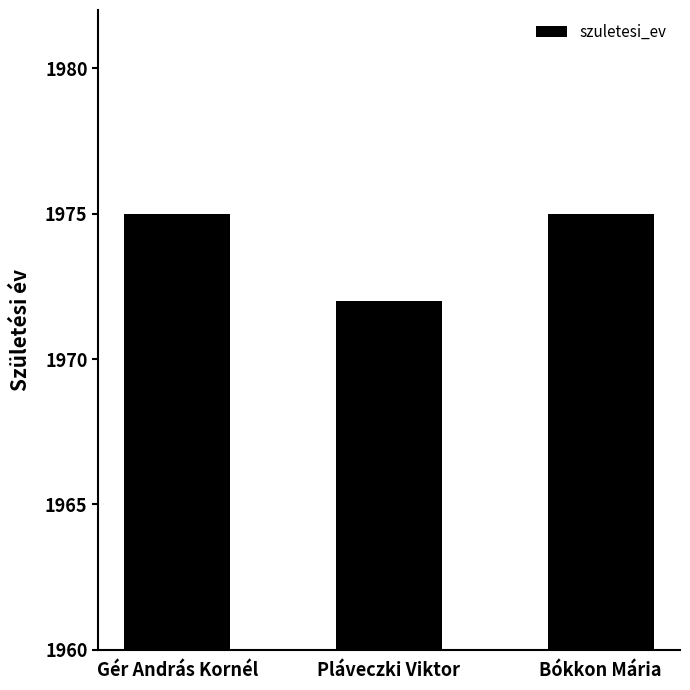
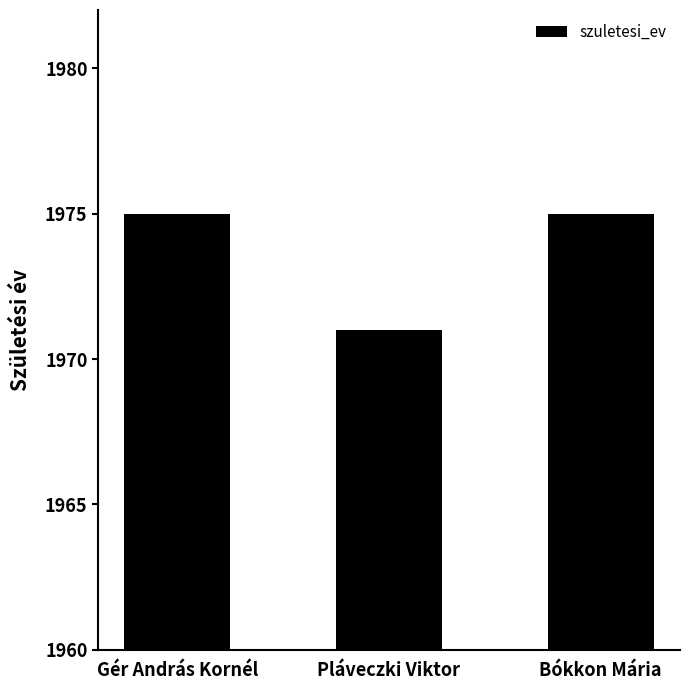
  {
    "Gér András Kornél": 1975,
-   "Pláveczki Viktor": 1972,
+   "Pláveczki Viktor": 1971,
    "Bókkon Mária": 1975
  }
